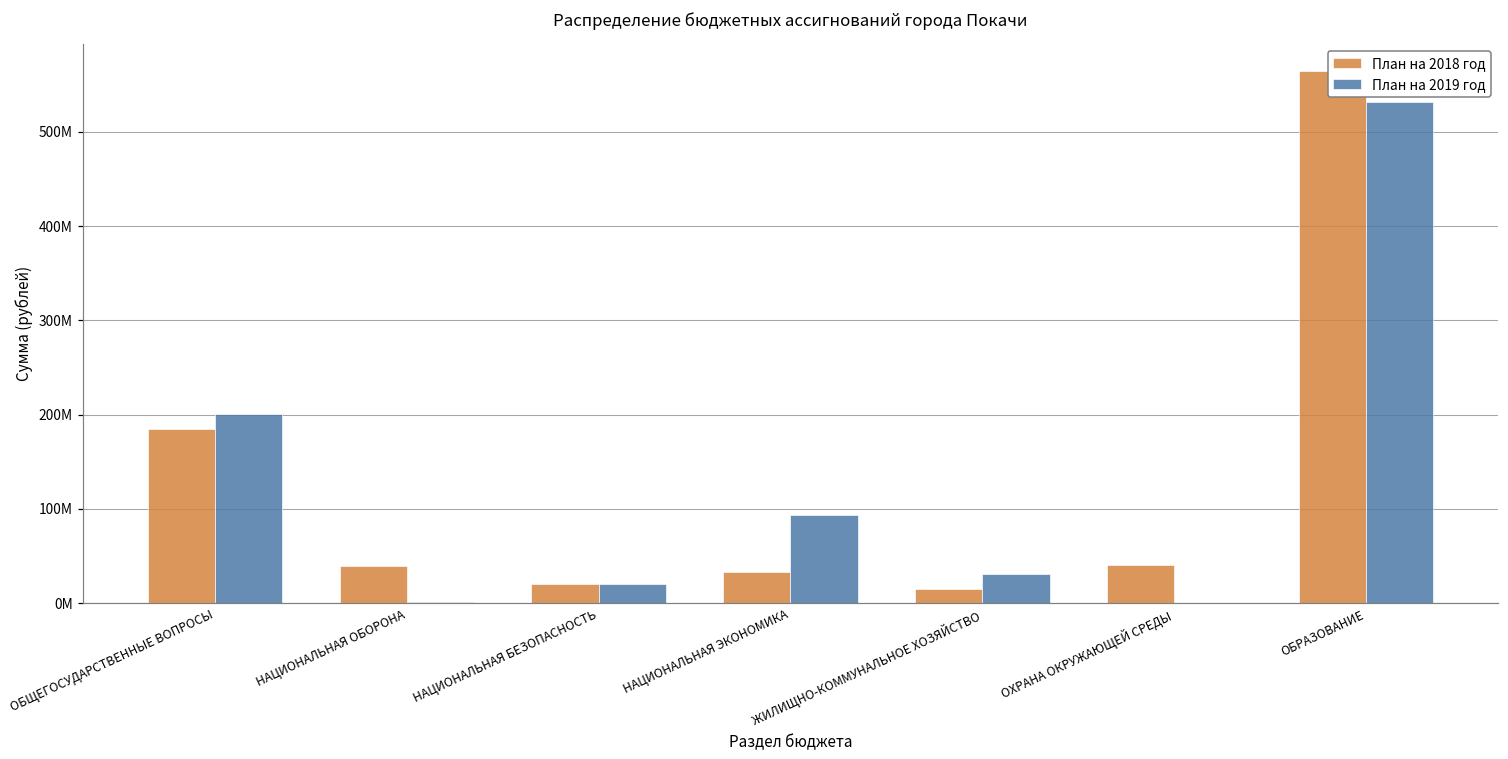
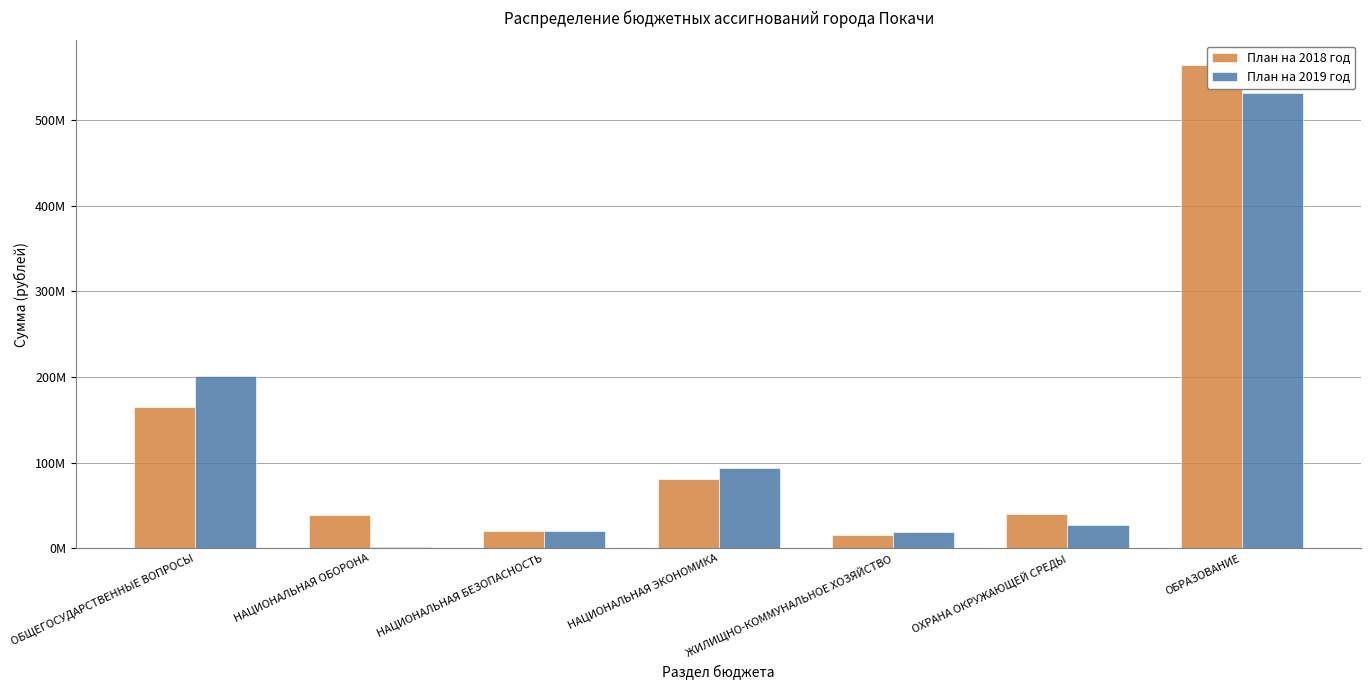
  {
    "План на 2018 год": {
-     "ОБЩЕГОСУДАРСТВЕННЫЕ ВОПРОСЫ": 180000000,
+     "ОБЩЕГОСУДАРСТВЕННЫЕ ВОПРОСЫ": 160000000,
      "НАЦИОНАЛЬНАЯ ОБОРОНА": 40000000,
      "НАЦИОНАЛЬНАЯ БЕЗОПАСНОСТЬ": 20000000,
-     "НАЦИОНАЛЬНАЯ ЭКОНОМИКА": 30000000,
+     "НАЦИОНАЛЬНАЯ ЭКОНОМИКА": 80000000,
      "ЖИЛИЩНО-КОММУНАЛЬНОЕ ХОЗЯЙСТВО": 20000000,
      "ОХРАНА ОКРУЖАЮЩЕЙ СРЕДЫ": 40000000
    },
    "План на 2019 год": {
      "ОБЩЕГОСУДАРСТВЕННЫЕ ВОПРОСЫ": 200000000,
      "НАЦИОНАЛЬНАЯ БЕЗОПАСНОСТЬ": 20000000,
      "НАЦИОНАЛЬНАЯ ЭКОНОМИКА": 90000000,
-     "ЖИЛИЩНО-КОММУНАЛЬНОЕ ХОЗЯЙСТВО": 30000000,
-     "ОХРАНА ОКРУЖАЮЩЕЙ СРЕДЫ": 0,
+     "ЖИЛИЩНО-КОММУНАЛЬНОЕ ХОЗЯЙСТВО": 20000000,
+     "ОХРАНА ОКРУЖАЮЩЕЙ СРЕДЫ": 30000000,
      "ОБРАЗОВАНИЕ": 530000000
    }
  }
